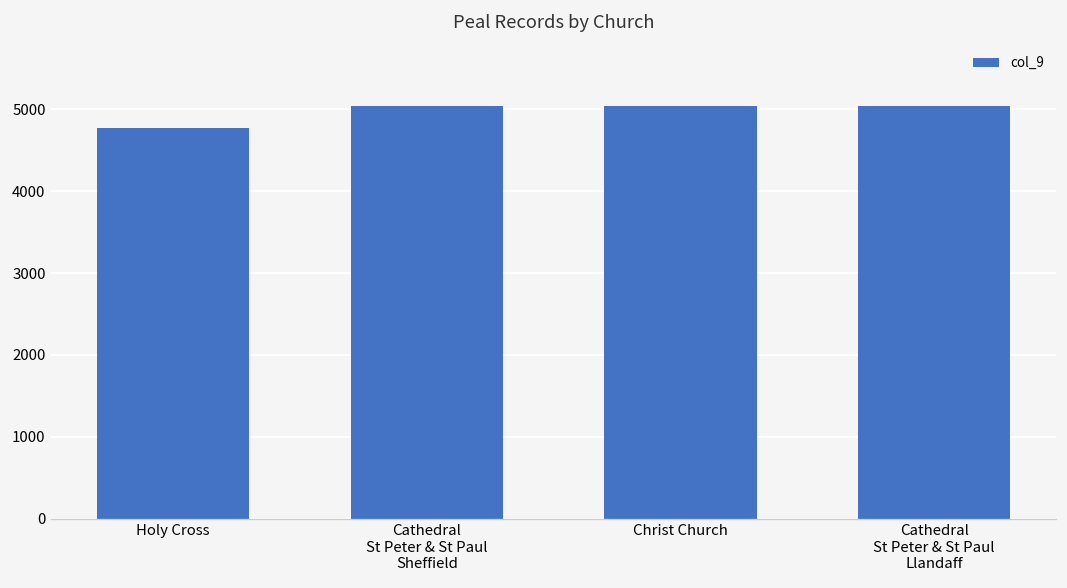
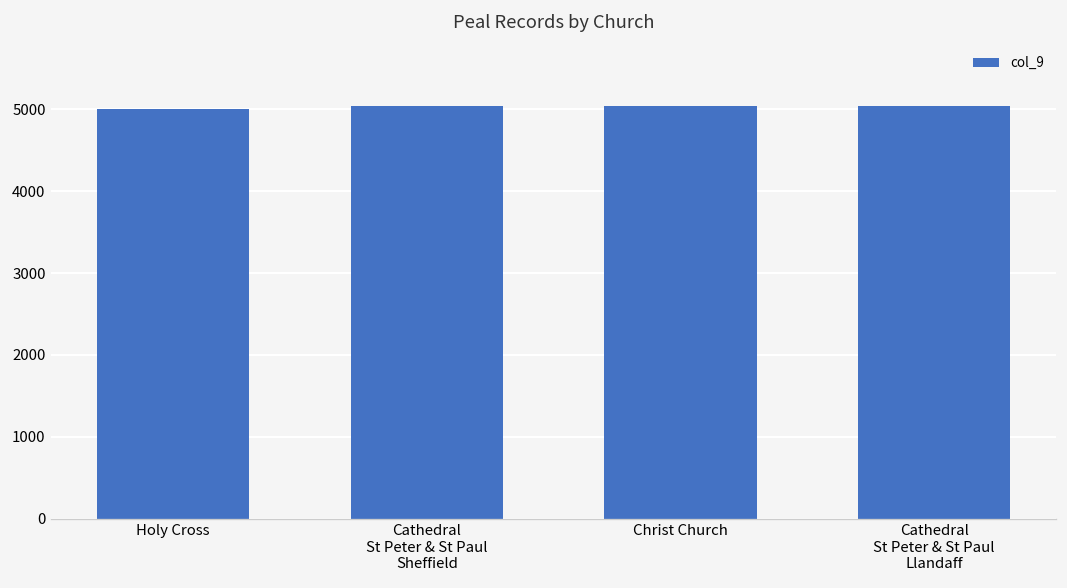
  {
-   "Holy Cross": 4800,
+   "Holy Cross": 5000,
    "Cathedral St Peter & St Paul Sheffield": 5000,
    "Christ Church": 5000,
    "Cathedral St Peter & St Paul Llandaff": 5000
  }
